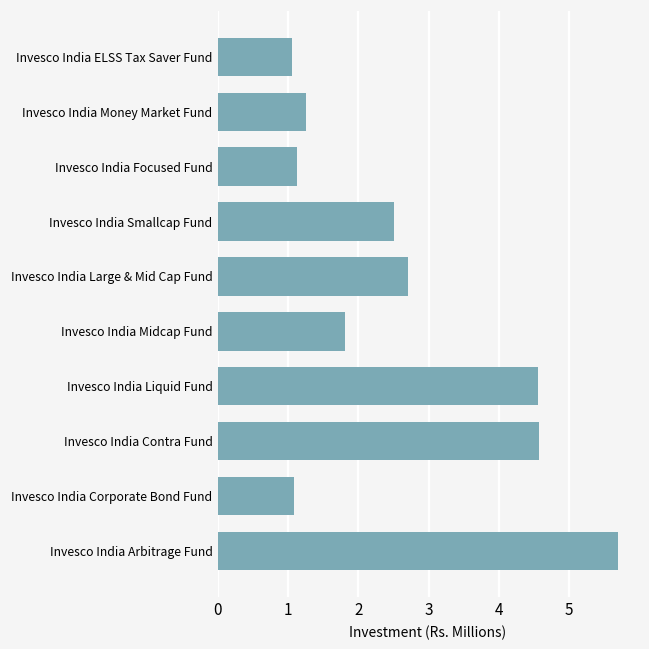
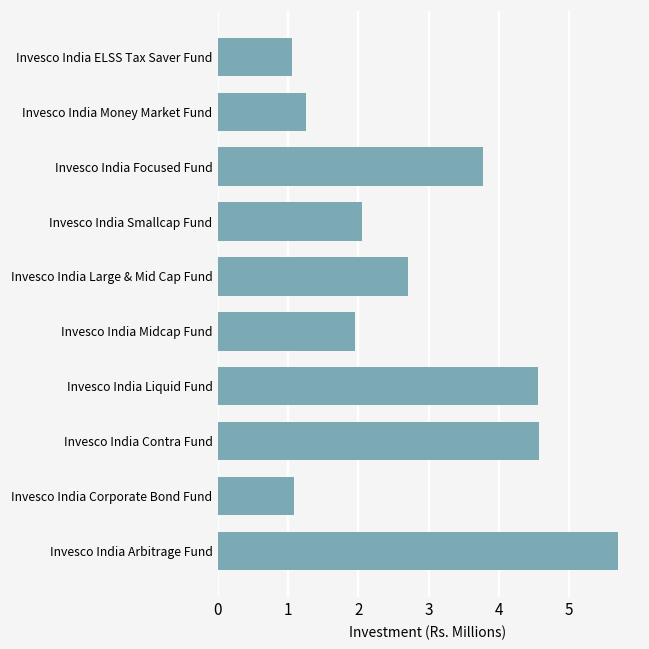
  {
    "Invesco India ELSS Tax Saver Fund": 1.1,
    "Invesco India Money Market Fund": 1.2,
-   "Invesco India Focused Fund": 1.1,
-   "Invesco India Smallcap Fund": 2.5,
+   "Invesco India Focused Fund": 3.8,
+   "Invesco India Smallcap Fund": 2.0,
    "Invesco India Large & Mid Cap Fund": 2.7,
-   "Invesco India Midcap Fund": 1.8,
+   "Invesco India Midcap Fund": 2.0,
    "Invesco India Liquid Fund": 4.6,
    "Invesco India Contra Fund": 4.6,
    "Invesco India Corporate Bond Fund": 1.1,
    "Invesco India Arbitrage Fund": 5.7
  }
